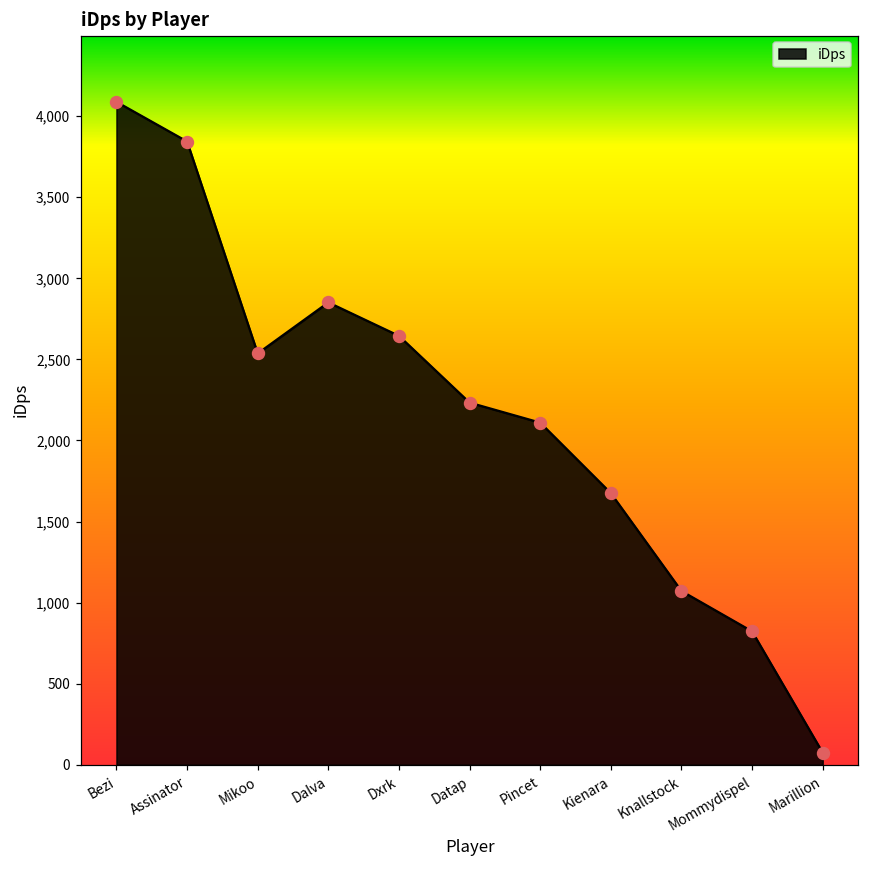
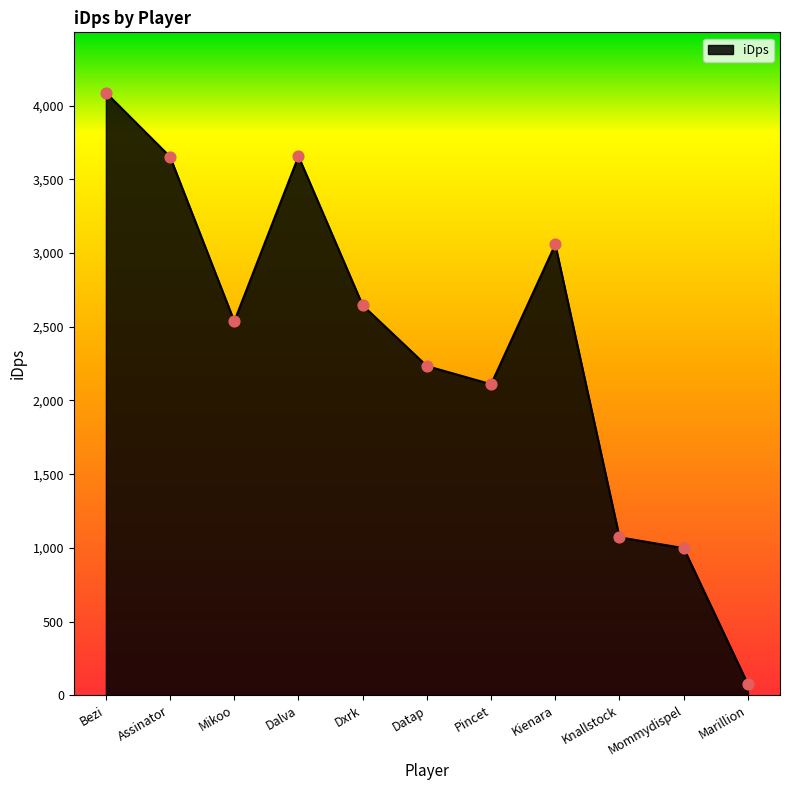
  {
    "Bezi": "4,090",
-   "Assinator": "3,840",
+   "Assinator": "3,650",
    "Mikoo": "2,540",
-   "Dalva": "2,850",
+   "Dalva": "3,660",
    "Dxrk": "2,650",
    "Datap": "2,230",
    "Pincet": "2,110",
-   "Kienara": "1,680",
+   "Kienara": "3,060",
    "Knallstock": "1,070",
-   "Mommydispel": "820",
+   "Mommydispel": "1,000",
    "Marillion": "70"
  }
